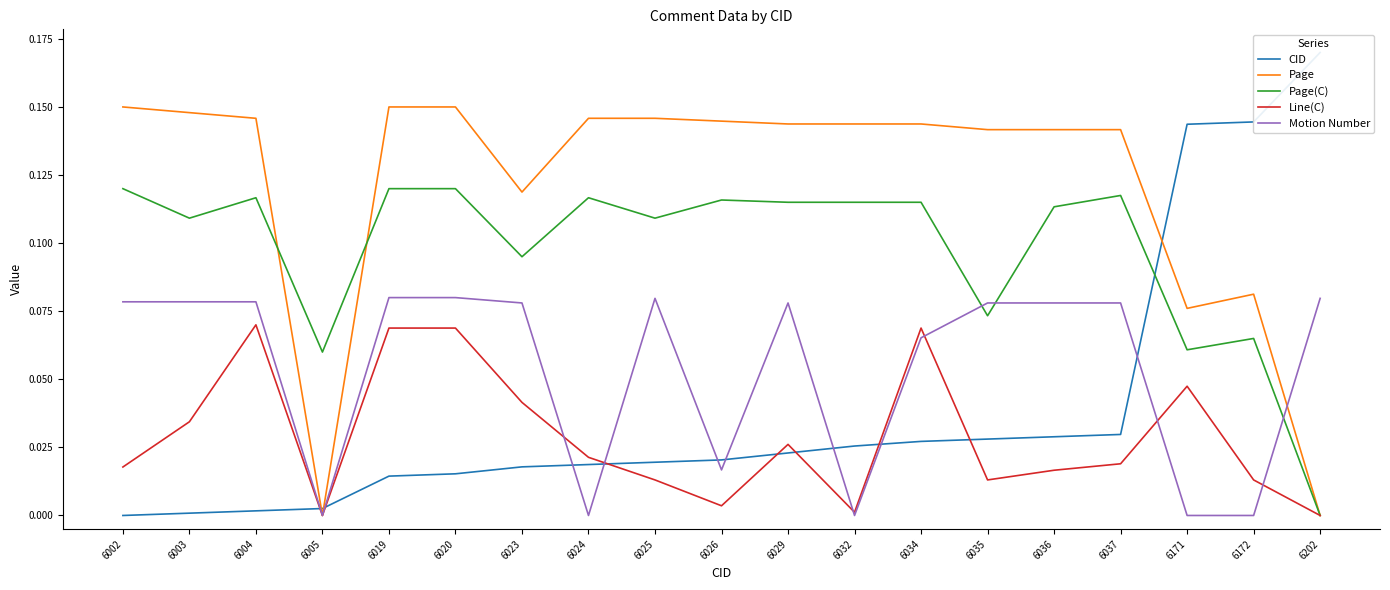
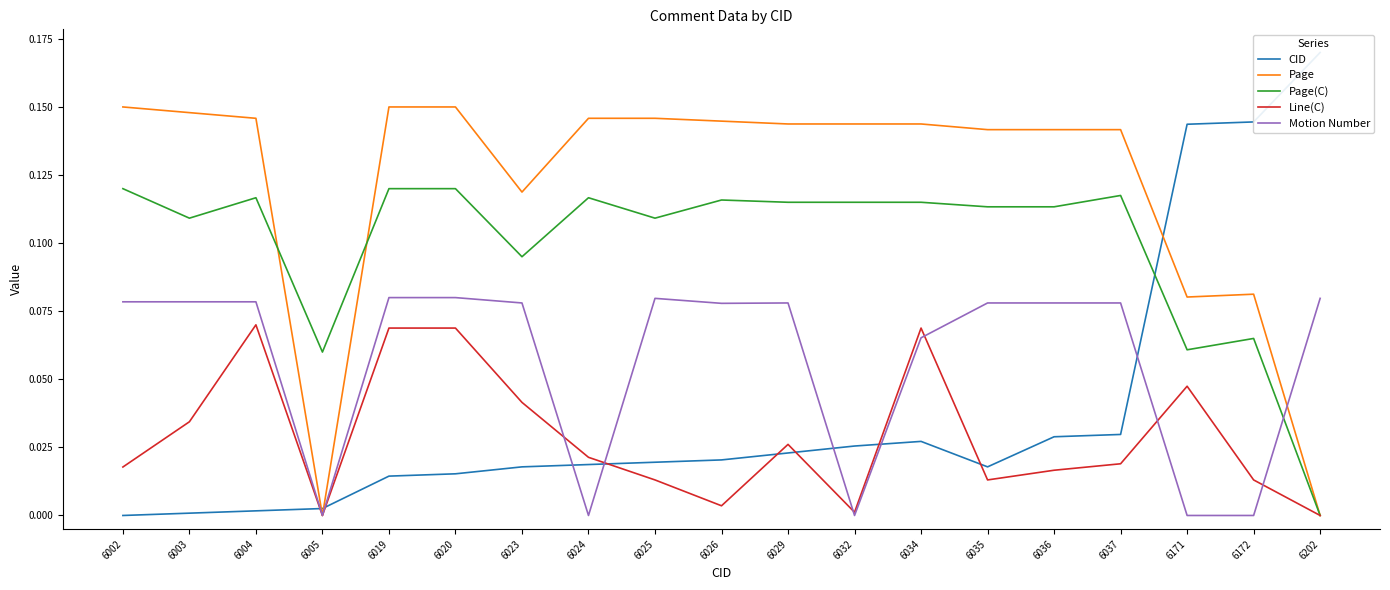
  {
    "CID": {
      "6002": 0.000,
      "6003": 0.001,
      "6004": 0.002,
      "6005": 0.003,
      "6019": 0.014,
      "6020": 0.015,
      "6023": 0.018,
      "6024": 0.019,
      "6025": 0.020,
      "6026": 0.020,
      "6029": 0.023,
      "6032": 0.025,
      "6034": 0.027,
-     "6035": 0.028,
+     "6035": 0.018,
      "6036": 0.029,
      "6037": 0.030,
      "6171": 0.144
    },
    "Page": {
      "6002": 0.150,
      "6003": 0.148,
      "6004": 0.146,
      "6019": 0.150,
      "6020": 0.150,
      "6023": 0.119,
      "6024": 0.146,
      "6025": 0.146,
      "6026": 0.145,
      "6029": 0.144,
      "6032": 0.144,
      "6034": 0.144,
      "6035": 0.142,
      "6036": 0.142,
      "6037": 0.142,
-     "6171": 0.076,
+     "6171": 0.080,
      "6172": 0.081
    },
    "Page(C)": {
      "6002": 0.120,
      "6003": 0.109,
      "6004": 0.117,
      "6005": 0.060,
      "6019": 0.120,
      "6020": 0.120,
      "6023": 0.095,
      "6024": 0.117,
      "6025": 0.109,
      "6026": 0.116,
      "6029": 0.115,
      "6032": 0.115,
      "6034": 0.115,
-     "6035": 0.073,
+     "6035": 0.113,
      "6036": 0.113,
      "6037": 0.118,
      "6171": 0.061,
      "6172": 0.065
    },
    "Line(C)": {
      "6002": 0.018,
      "6003": 0.034,
      "6004": 0.070,
      "6019": 0.069,
      "6020": 0.069,
      "6023": 0.042,
      "6024": 0.021,
      "6025": 0.013,
      "6026": 0.004,
      "6029": 0.026,
      "6032": 0.001,
      "6034": 0.069,
      "6035": 0.013,
      "6036": 0.017,
      "6037": 0.019,
      "6171": 0.047,
      "6172": 0.013
    },
    "Motion Number": {
      "6002": 0.078,
      "6003": 0.078,
      "6004": 0.078,
      "6019": 0.080,
      "6020": 0.080,
      "6023": 0.078,
      "6024": 0.000,
      "6025": 0.080,
-     "6026": 0.017,
+     "6026": 0.078,
      "6029": 0.078,
      "6032": 0.000,
      "6034": 0.065,
      "6035": 0.078,
      "6036": 0.078,
      "6037": 0.078,
      "6171": 0.000,
      "6172": 0.000,
      "6202": 0.080
    }
  }
